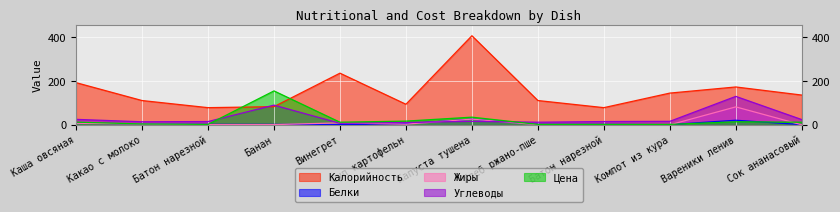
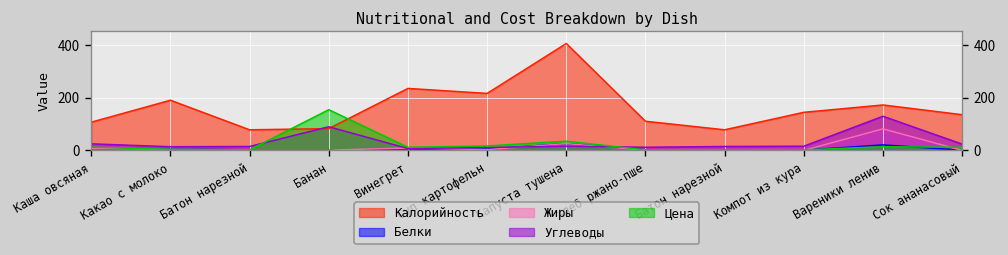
  {
    "Калорийность": {
-     "Каша овсяная": 190,
-     "Какао с молоко": 110,
+     "Каша овсяная": 110,
+     "Какао с молоко": 190,
      "Винегрет": 240,
-     "Суп картофельн": 90,
+     "Суп картофельн": 220,
      "Капуста тушена": 410,
      "Хлеб ржано-пше": 110,
      "Компот из кура": 150,
      "Вареники ленив": 170,
      "Сок ананасовый": 140
    },
    "Жиры": {
      "Вареники ленив": 80
    },
    "Углеводы": {
      "Каша овсяная": 30,
      "Компот из кура": 20,
      "Вареники ленив": 130,
      "Сок ананасовый": 20
    },
    "Цена": {
      "Банан": 150
    }
  }
